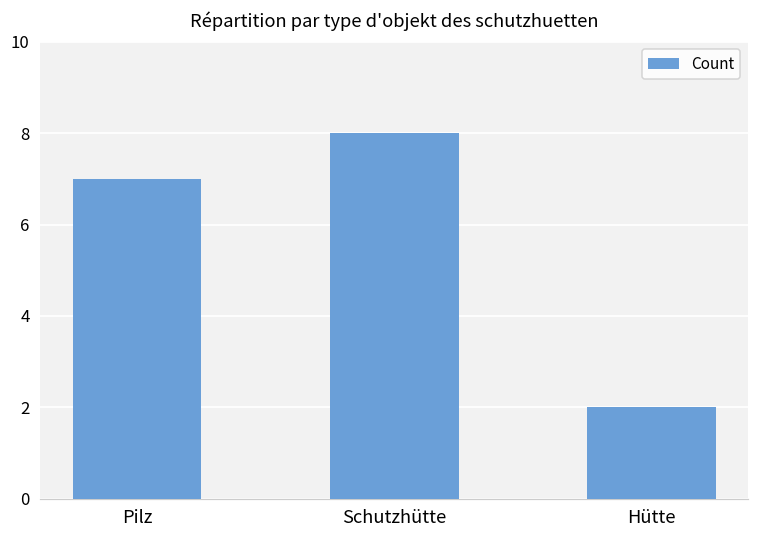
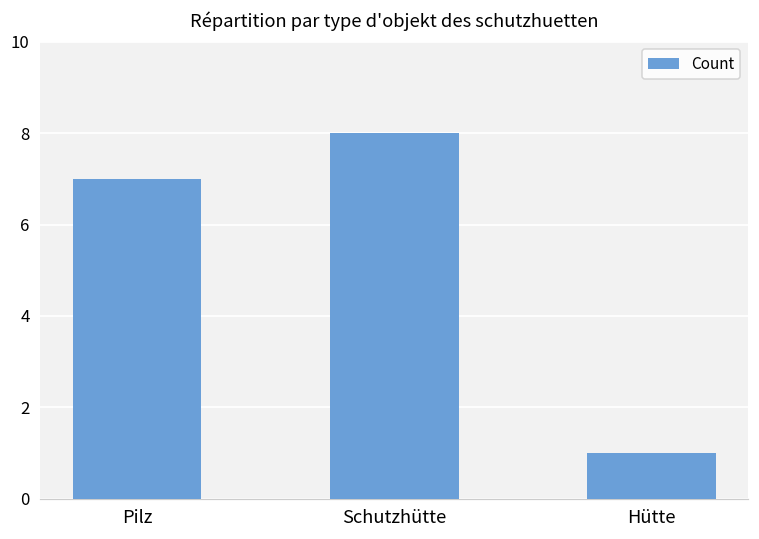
  {
    "Pilz": 7,
    "Schutzhütte": 8,
-   "Hütte": 2
+   "Hütte": 1
  }
